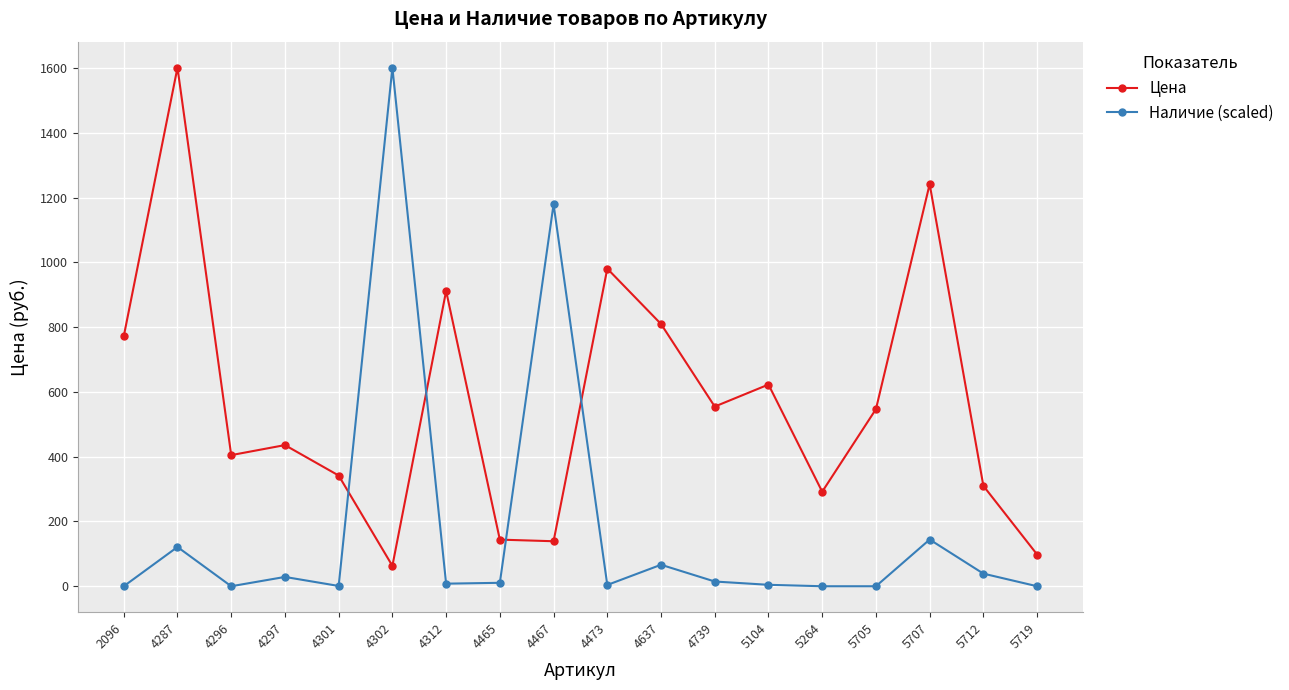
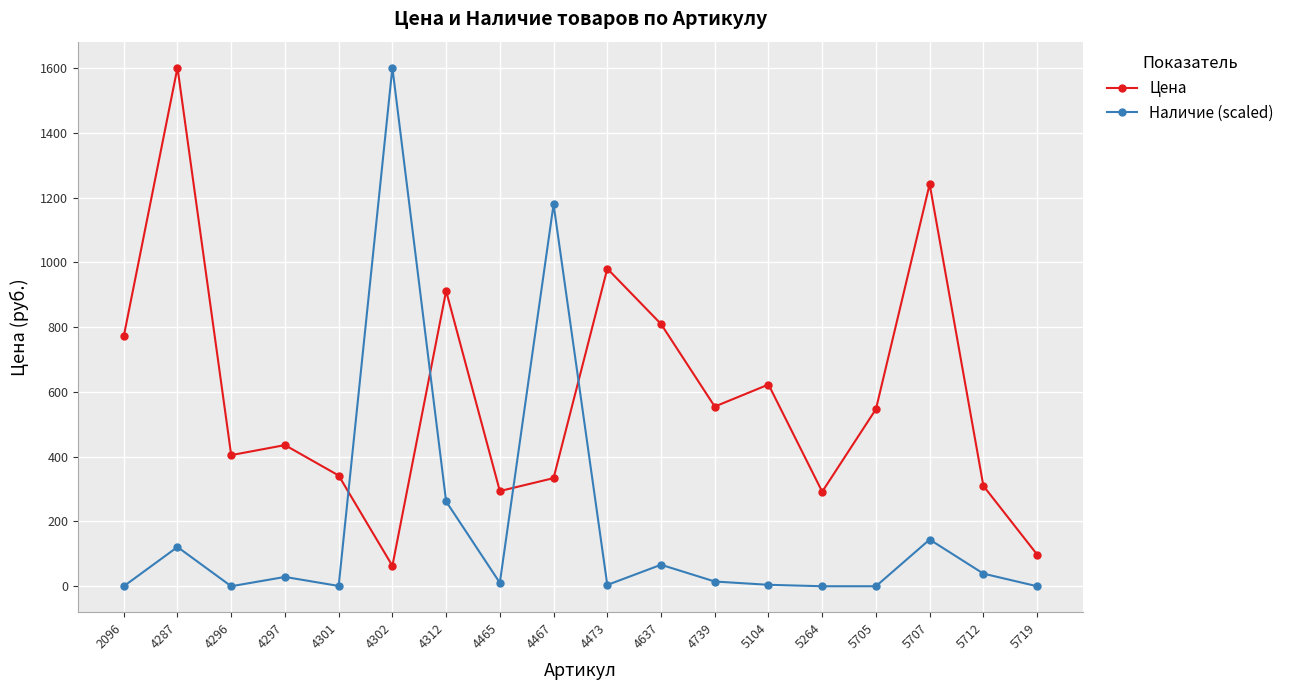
  {
    "Цена": {
      "2096": 770,
      "4287": 1600,
      "4296": 410,
      "4297": 440,
      "4301": 340,
      "4302": 60,
      "4312": 910,
-     "4465": 140,
-     "4467": 140,
+     "4465": 290,
+     "4467": 330,
      "4473": 980,
      "4637": 810,
      "4739": 560,
      "5104": 620,
      "5264": 290,
      "5705": 550,
      "5707": 1240,
      "5712": 310,
      "5719": 100
    },
    "Наличие (scaled)": {
      "2096": 0,
      "4287": 120,
      "4296": 0,
      "4297": 30,
      "4301": 0,
      "4302": 1600,
-     "4312": 10,
+     "4312": 260,
      "4465": 10,
      "4467": 1180,
      "4473": 0,
      "4637": 70,
      "4739": 10,
      "5104": 0,
      "5264": 0,
      "5705": 0,
      "5707": 140,
      "5712": 40,
      "5719": 0
    }
  }
